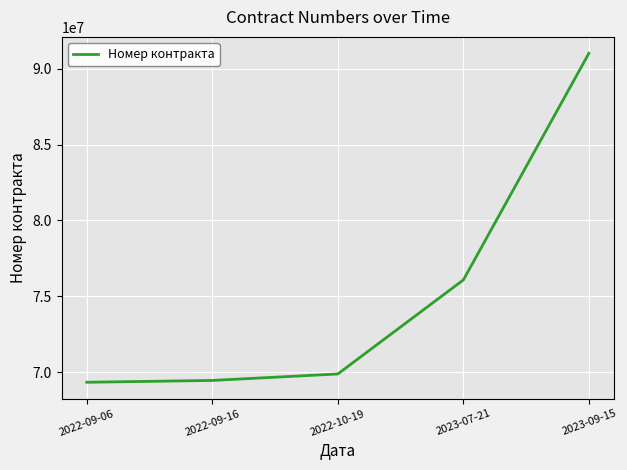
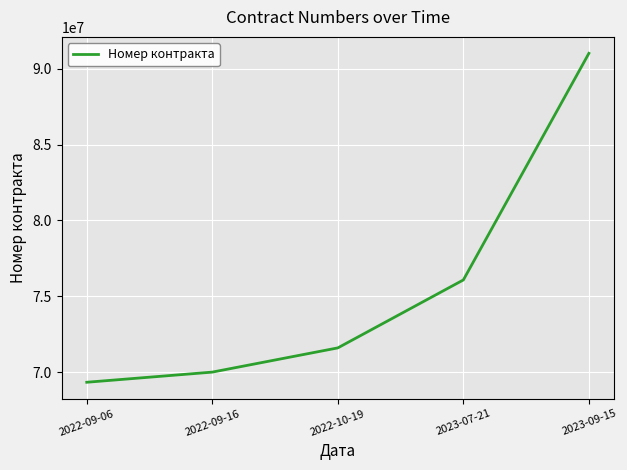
  {
    "2022-09-06": 69300000,
-   "2022-09-16": 69400000,
-   "2022-10-19": 69900000,
+   "2022-09-16": 70000000,
+   "2022-10-19": 71600000,
    "2023-07-21": 76100000,
    "2023-09-15": 91000000
  }
